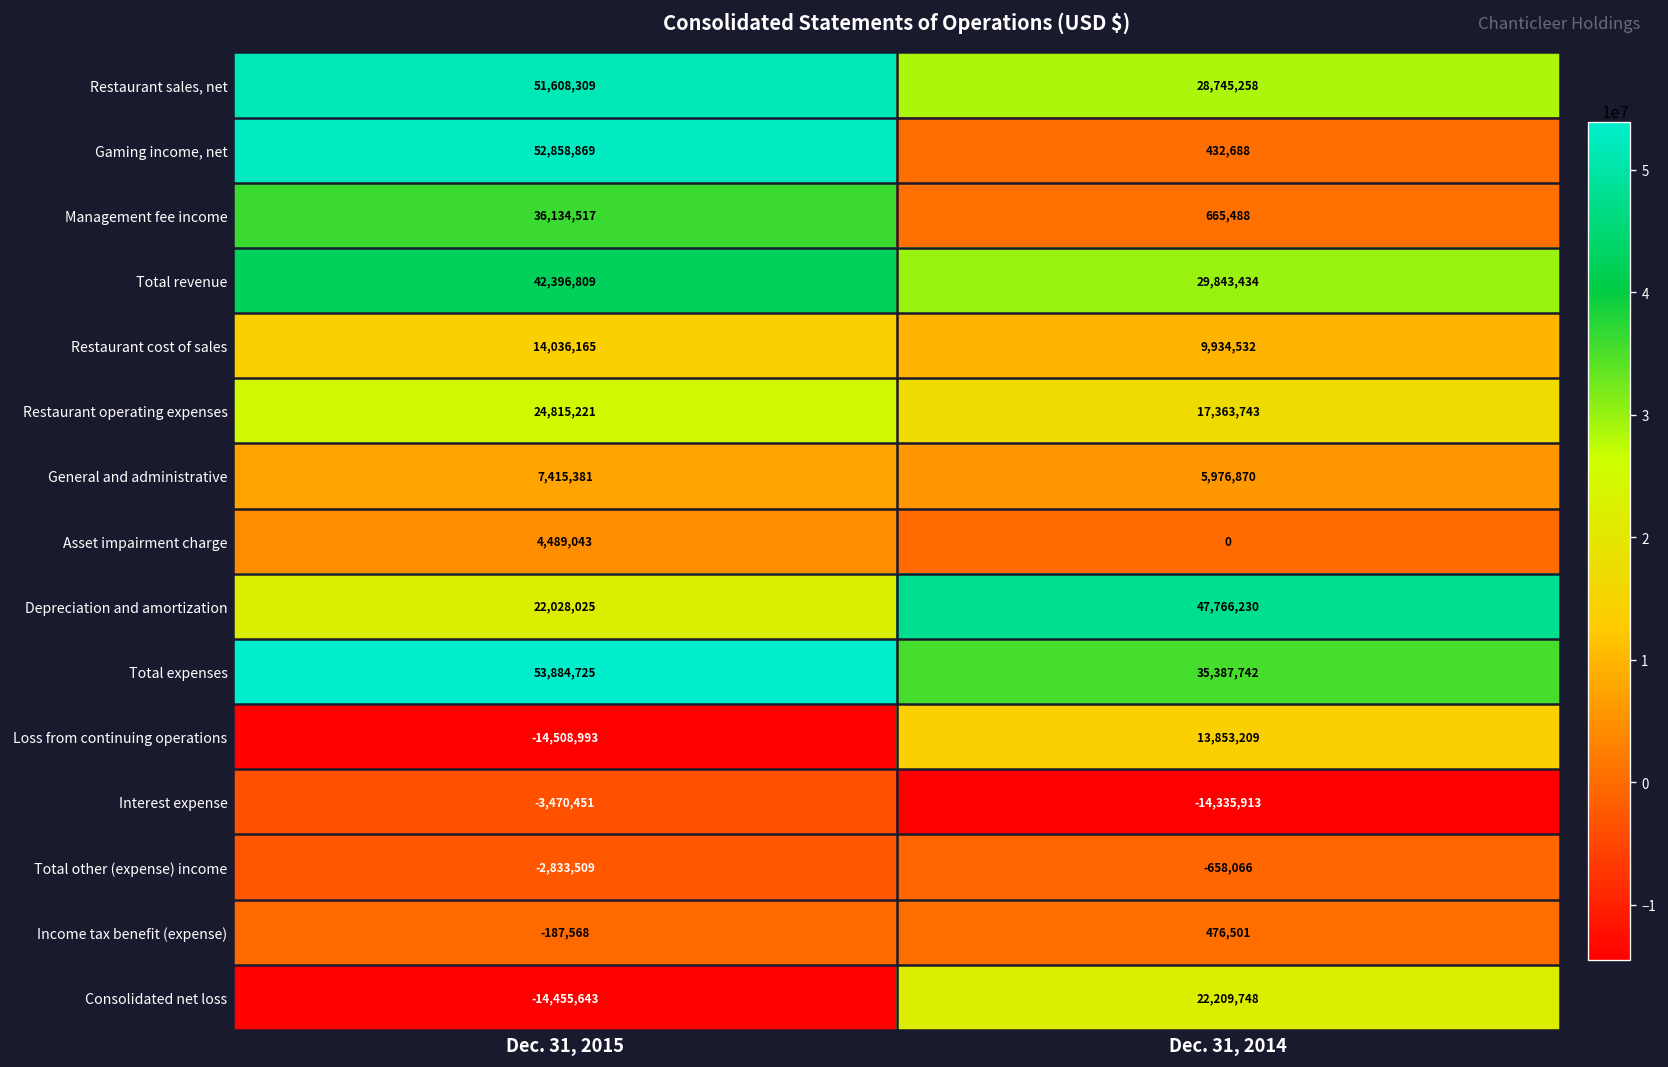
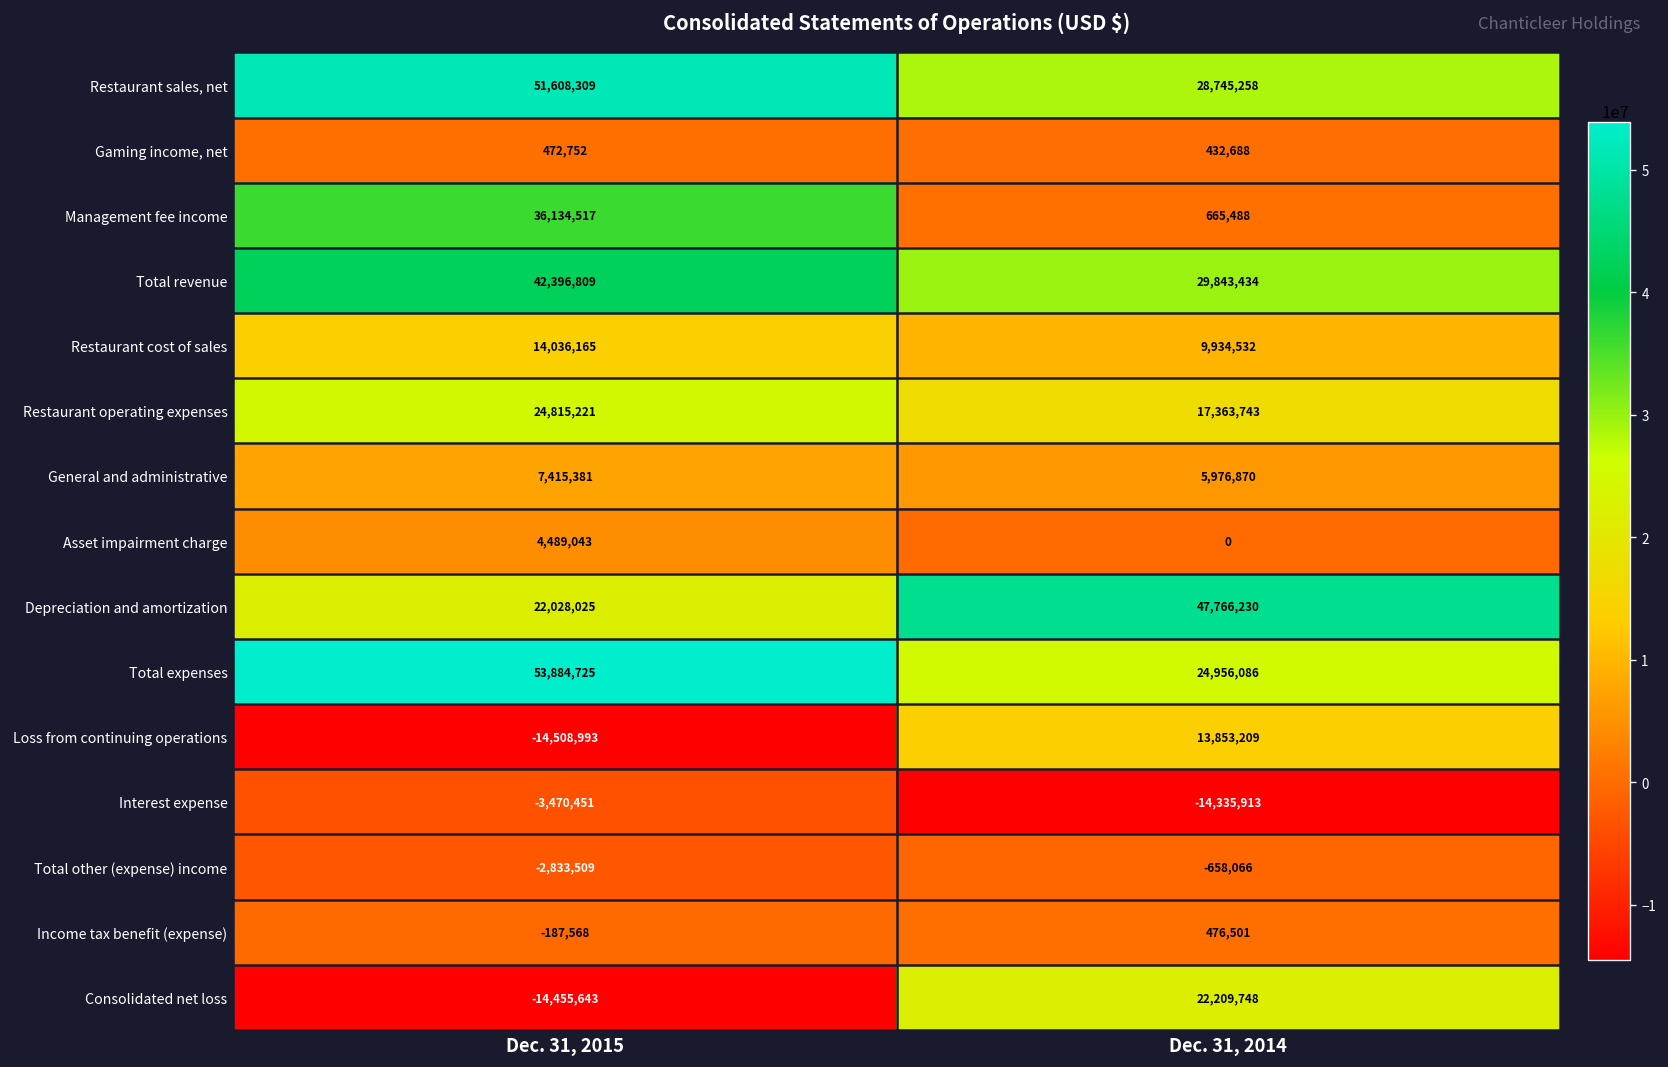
  {
    "Restaurant sales, net": {
      "Dec. 31, 2015": "51,608,309",
      "Dec. 31, 2014": "28,745,258"
    },
    "Gaming income, net": {
-     "Dec. 31, 2015": "52,858,869",
+     "Dec. 31, 2015": "472,752",
      "Dec. 31, 2014": "432,688"
    },
    "Management fee income": {
      "Dec. 31, 2015": "36,134,517",
      "Dec. 31, 2014": "665,488"
    },
    "Total revenue": {
      "Dec. 31, 2015": "42,396,809",
      "Dec. 31, 2014": "29,843,434"
    },
    "Restaurant cost of sales": {
      "Dec. 31, 2015": "14,036,165",
      "Dec. 31, 2014": "9,934,532"
    },
    "Restaurant operating expenses": {
      "Dec. 31, 2015": "24,815,221",
      "Dec. 31, 2014": "17,363,743"
    },
    "General and administrative": {
      "Dec. 31, 2015": "7,415,381",
      "Dec. 31, 2014": "5,976,870"
    },
    "Asset impairment charge": {
      "Dec. 31, 2015": "4,489,043",
      "Dec. 31, 2014": "0"
    },
    "Depreciation and amortization": {
      "Dec. 31, 2015": "22,028,025",
      "Dec. 31, 2014": "47,766,230"
    },
    "Total expenses": {
      "Dec. 31, 2015": "53,884,725",
-     "Dec. 31, 2014": "35,387,742"
+     "Dec. 31, 2014": "24,956,086"
    },
    "Loss from continuing operations": {
      "Dec. 31, 2015": "-14,508,993",
      "Dec. 31, 2014": "13,853,209"
    },
    "Interest expense": {
      "Dec. 31, 2015": "-3,470,451",
      "Dec. 31, 2014": "-14,335,913"
    },
    "Total other (expense) income": {
      "Dec. 31, 2015": "-2,833,509",
      "Dec. 31, 2014": "-658,066"
    },
    "Income tax benefit (expense)": {
      "Dec. 31, 2015": "-187,568",
      "Dec. 31, 2014": "476,501"
    },
    "Consolidated net loss": {
      "Dec. 31, 2015": "-14,455,643",
      "Dec. 31, 2014": "22,209,748"
    }
  }
